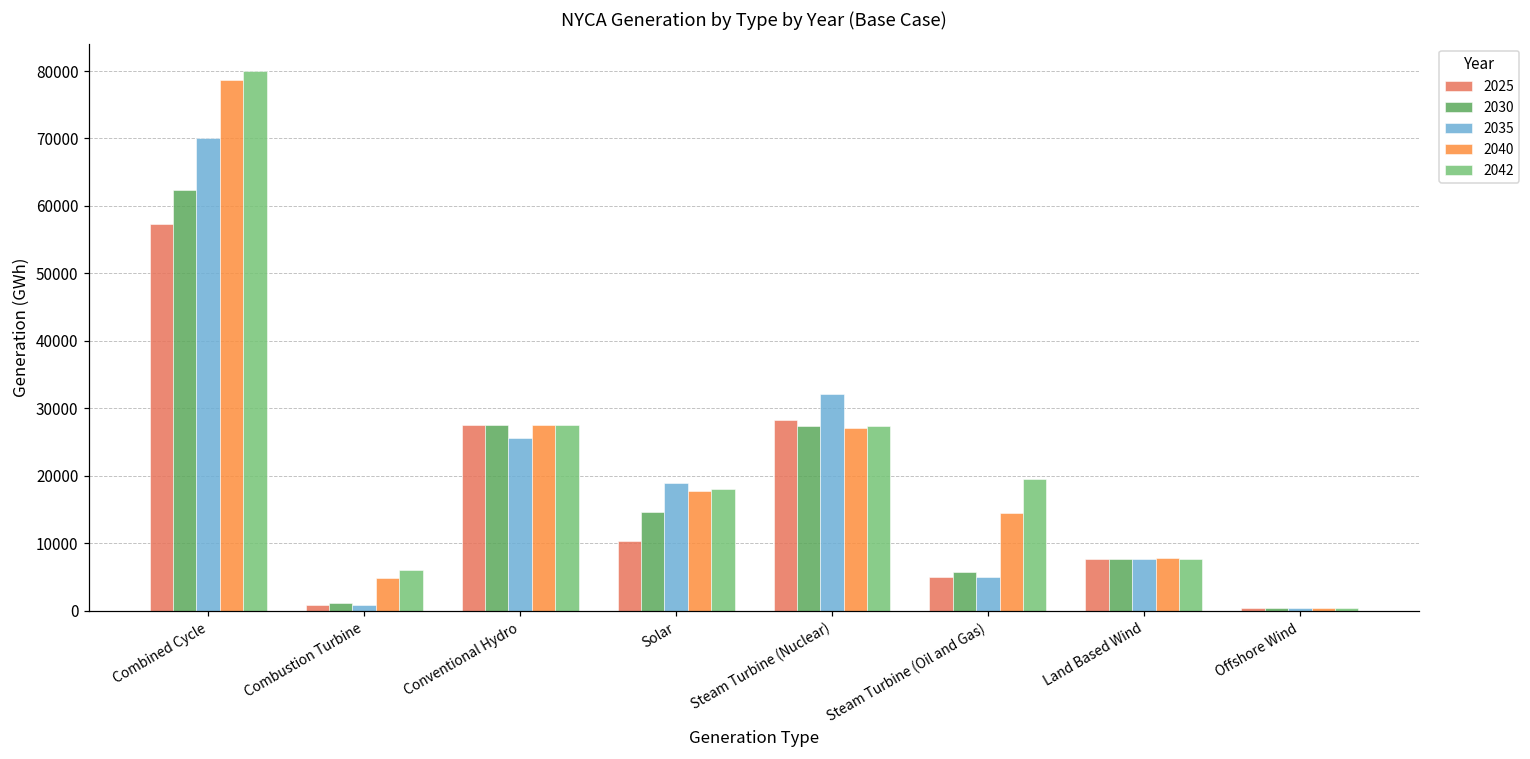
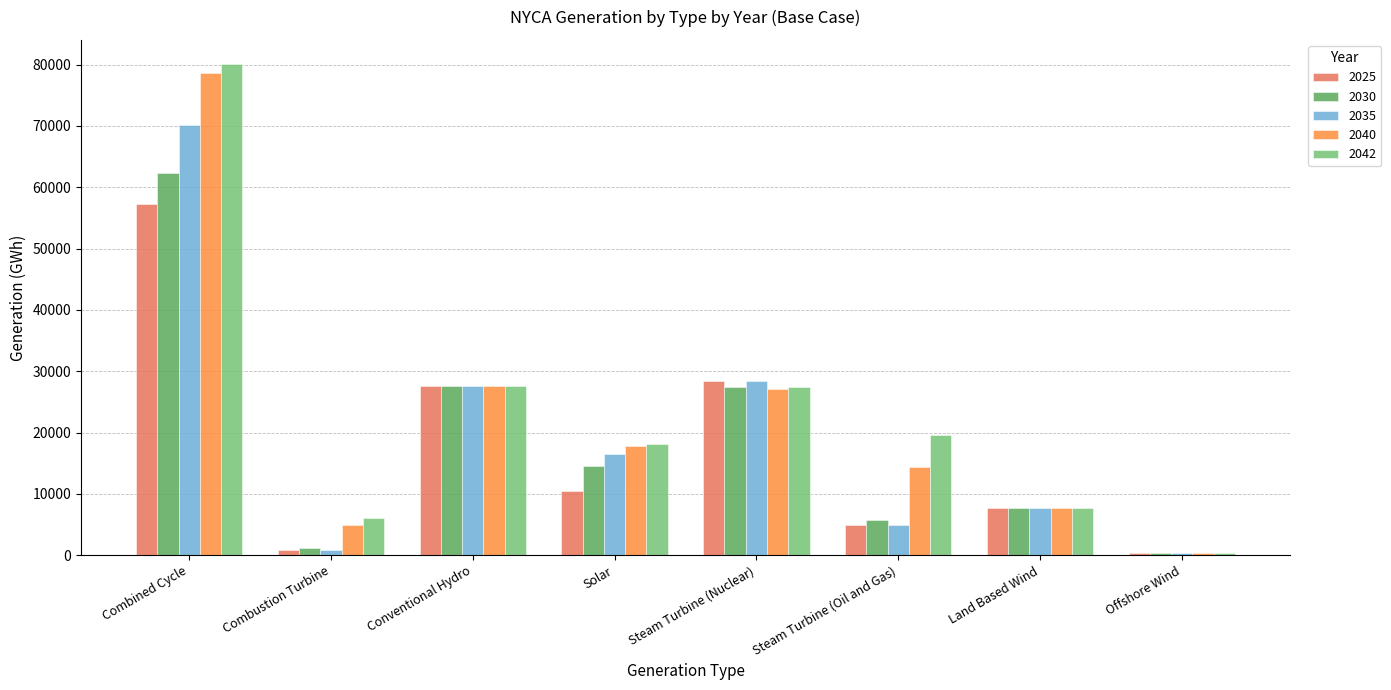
  {
    "2035": {
      "Combined Cycle": 70000,
      "Combustion Turbine": 1000,
-     "Conventional Hydro": 26000,
-     "Solar": 19000,
-     "Steam Turbine (Nuclear)": 32000,
+     "Conventional Hydro": 28000,
+     "Solar": 16000,
+     "Steam Turbine (Nuclear)": 28000,
      "Steam Turbine (Oil and Gas)": 5000,
      "Land Based Wind": 8000
    }
  }
